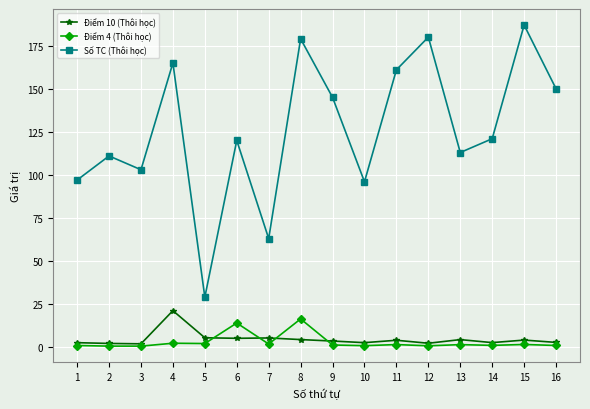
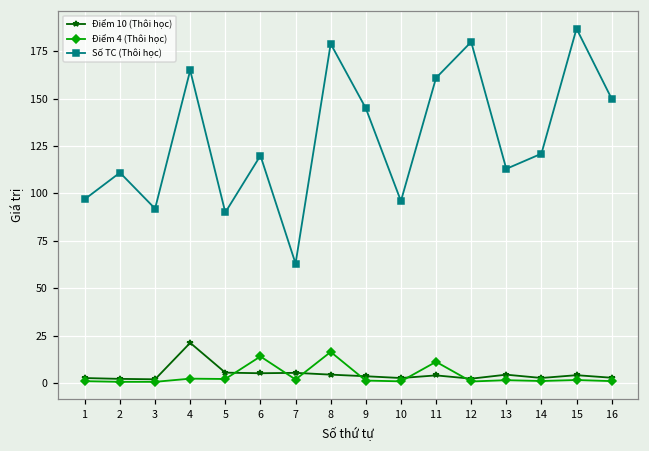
  {
    "Điểm 10 (Thôi học)": {
      "1": 3,
      "2": 2,
      "4": 21,
      "5": 5,
      "6": 5,
      "7": 5,
      "8": 4,
      "9": 4,
      "10": 3,
      "11": 4,
      "12": 2,
      "13": 4,
      "14": 3,
      "15": 4,
      "16": 3
    },
    "Điểm 4 (Thôi học)": {
      "1": 1,
      "2": 1,
      "4": 2,
      "5": 2,
      "6": 14,
      "7": 2,
      "8": 16,
      "9": 1,
      "10": 1,
-     "11": 1,
+     "11": 11,
      "12": 1,
      "13": 1,
      "14": 1,
      "15": 2,
      "16": 1
    },
    "Số TC (Thôi học)": {
      "1": 97,
      "2": 111,
-     "3": 103,
+     "3": 92,
      "4": 165,
-     "5": 29,
+     "5": 90,
      "6": 120,
      "7": 63,
      "8": 179,
      "9": 145,
      "10": 96,
      "11": 161,
      "12": 180,
      "13": 113,
      "14": 121,
      "15": 187,
      "16": 150
    }
  }
